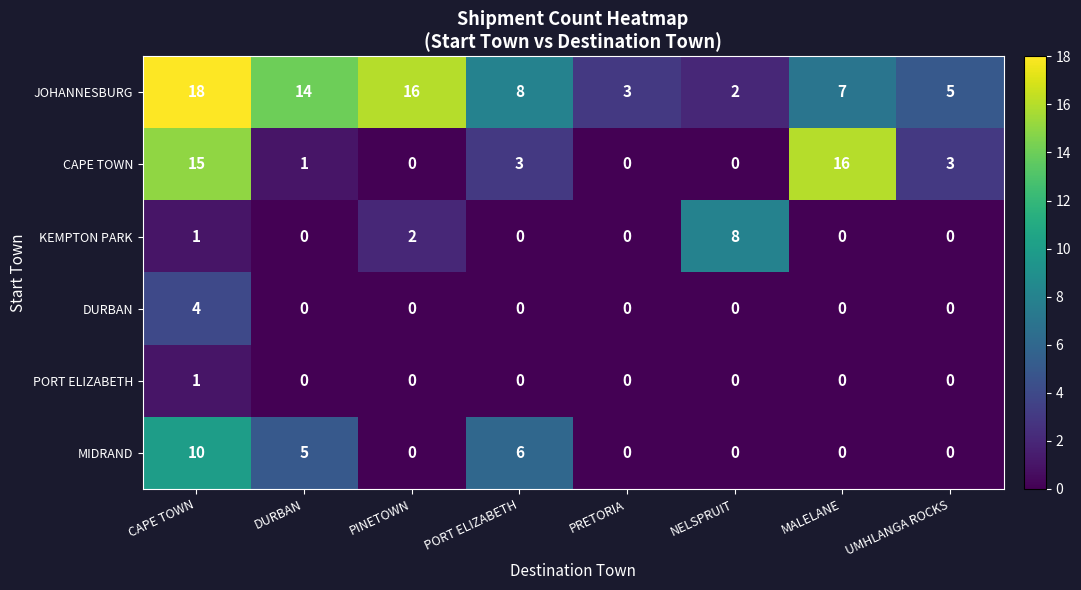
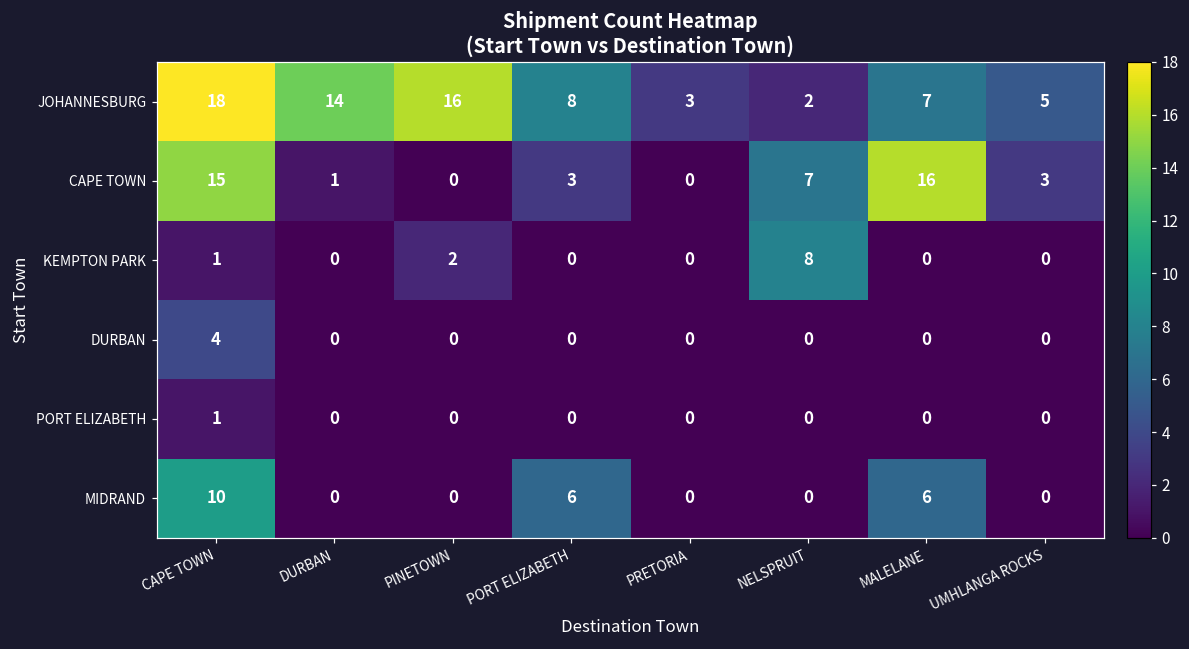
  {
    "JOHANNESBURG": {
      "CAPE TOWN": 18,
      "DURBAN": 14,
      "PINETOWN": 16,
      "PORT ELIZABETH": 8,
      "PRETORIA": 3,
      "NELSPRUIT": 2,
      "MALELANE": 7,
      "UMHLANGA ROCKS": 5
    },
    "CAPE TOWN": {
      "CAPE TOWN": 15,
      "DURBAN": 1,
      "PINETOWN": 0,
      "PORT ELIZABETH": 3,
      "PRETORIA": 0,
-     "NELSPRUIT": 0,
+     "NELSPRUIT": 7,
      "MALELANE": 16,
      "UMHLANGA ROCKS": 3
    },
    "KEMPTON PARK": {
      "CAPE TOWN": 1,
      "DURBAN": 0,
      "PINETOWN": 2,
      "PORT ELIZABETH": 0,
      "PRETORIA": 0,
      "NELSPRUIT": 8,
      "MALELANE": 0,
      "UMHLANGA ROCKS": 0
    },
    "DURBAN": {
      "CAPE TOWN": 4,
      "DURBAN": 0,
      "PINETOWN": 0,
      "PORT ELIZABETH": 0,
      "PRETORIA": 0,
      "NELSPRUIT": 0,
      "MALELANE": 0,
      "UMHLANGA ROCKS": 0
    },
    "PORT ELIZABETH": {
      "CAPE TOWN": 1,
      "DURBAN": 0,
      "PINETOWN": 0,
      "PORT ELIZABETH": 0,
      "PRETORIA": 0,
      "NELSPRUIT": 0,
      "MALELANE": 0,
      "UMHLANGA ROCKS": 0
    },
    "MIDRAND": {
      "CAPE TOWN": 10,
-     "DURBAN": 5,
+     "DURBAN": 0,
      "PINETOWN": 0,
      "PORT ELIZABETH": 6,
      "PRETORIA": 0,
      "NELSPRUIT": 0,
-     "MALELANE": 0,
+     "MALELANE": 6,
      "UMHLANGA ROCKS": 0
    }
  }
